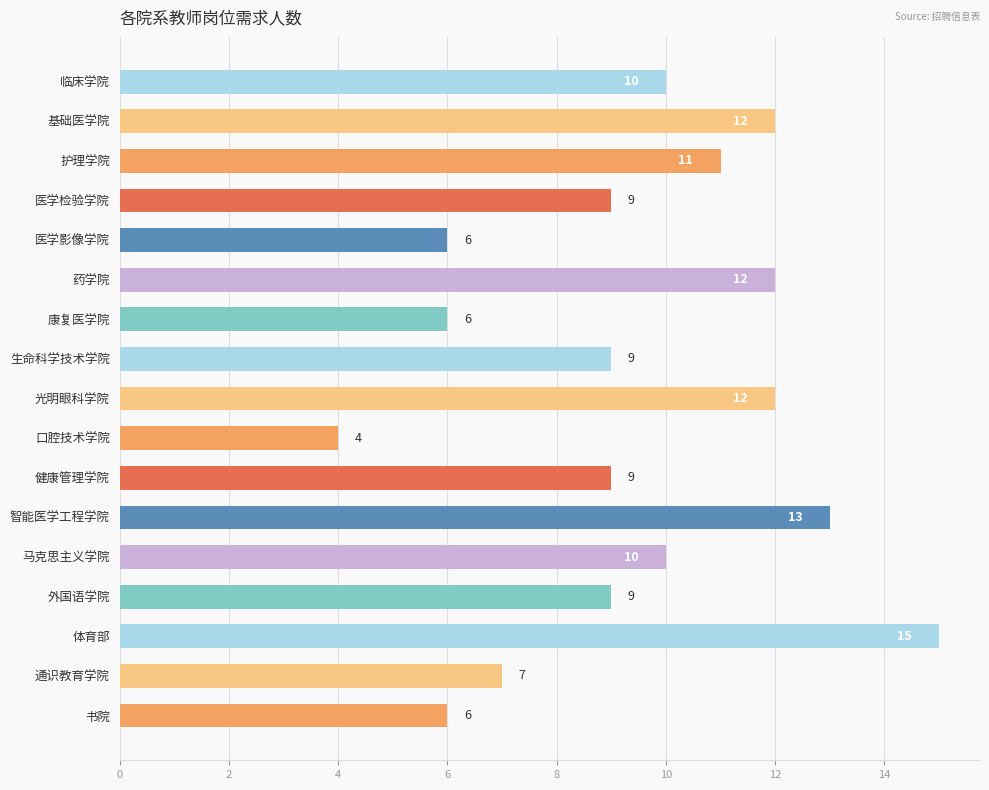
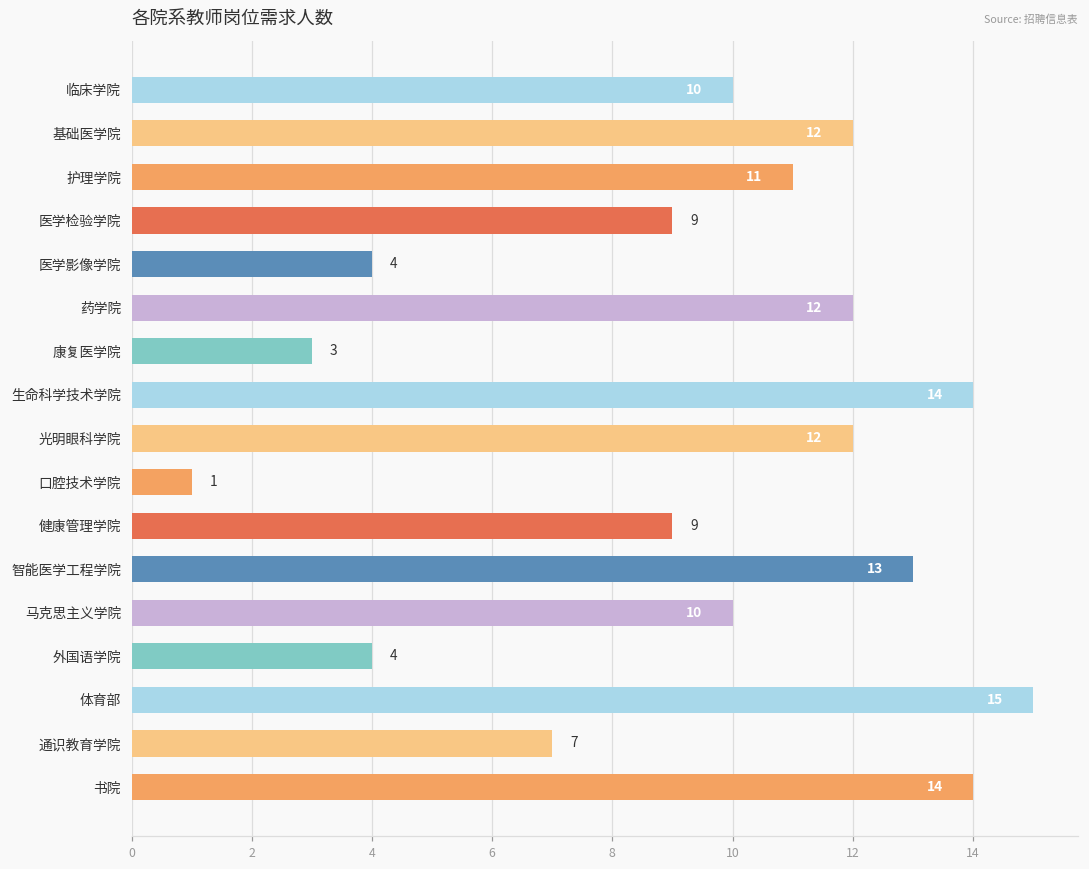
  {
    "临床学院": 10,
    "基础医学院": 12,
    "护理学院": 11,
    "医学检验学院": 9,
-   "医学影像学院": 6,
+   "医学影像学院": 4,
    "药学院": 12,
-   "康复医学院": 6,
-   "生命科学技术学院": 9,
+   "康复医学院": 3,
+   "生命科学技术学院": 14,
    "光明眼科学院": 12,
-   "口腔技术学院": 4,
+   "口腔技术学院": 1,
    "健康管理学院": 9,
    "智能医学工程学院": 13,
    "马克思主义学院": 10,
-   "外国语学院": 9,
+   "外国语学院": 4,
    "体育部": 15,
    "通识教育学院": 7,
-   "书院": 6
+   "书院": 14
  }
